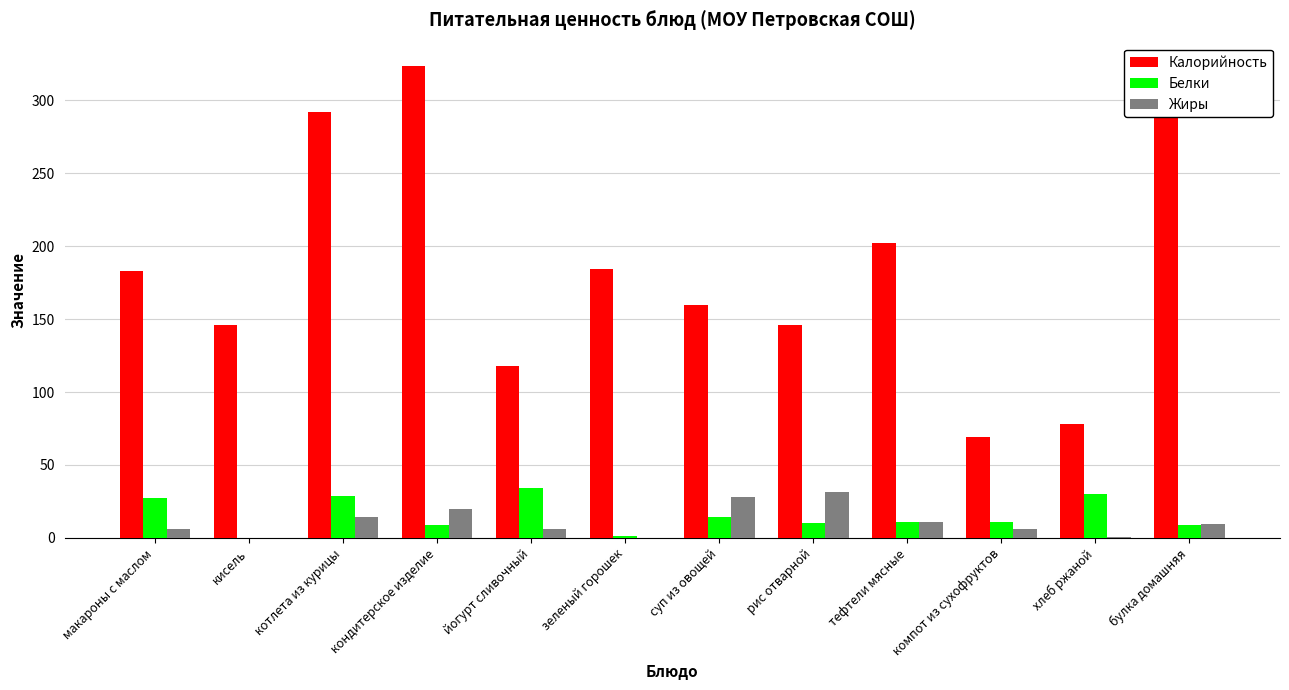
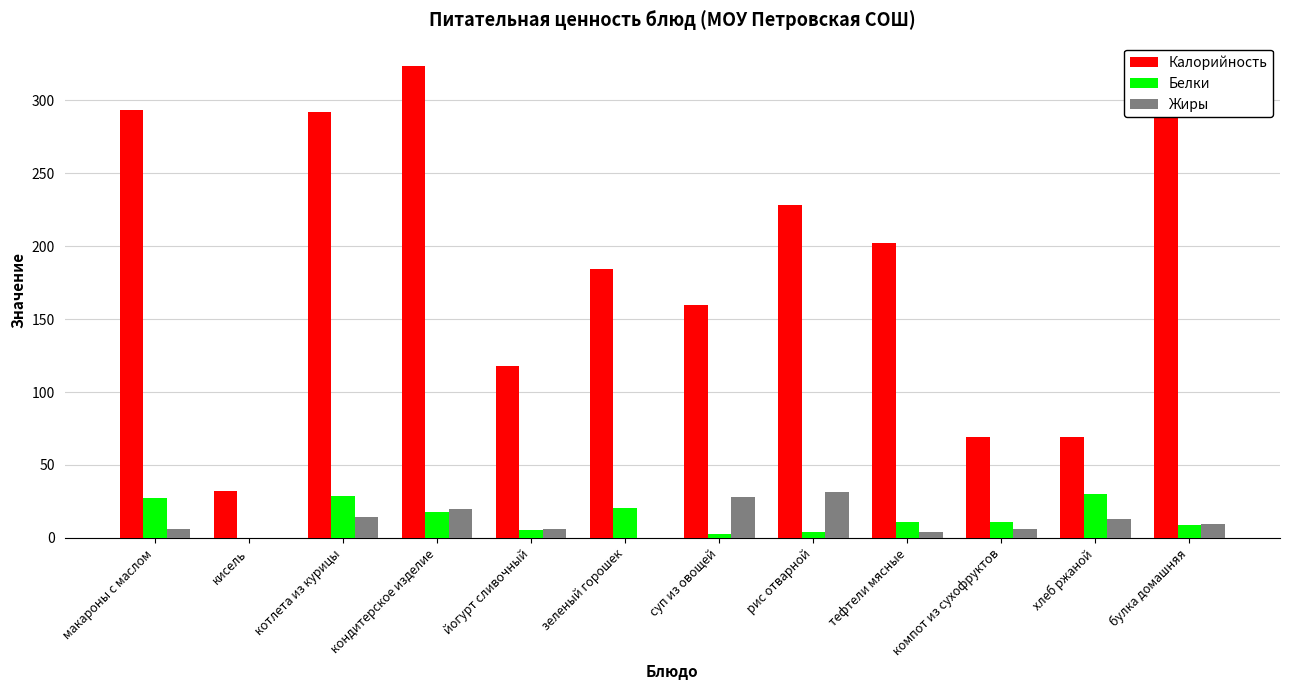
  {
    "Калорийность": {
-     "макароны с маслом": 183,
-     "кисель": 146,
+     "макароны с маслом": 293,
+     "кисель": 32,
      "котлета из курицы": 292,
      "кондитерское изделие": 323,
      "йогурт сливочный": 118,
      "зеленый горошек": 184,
      "суп из овощей": 160,
-     "рис отварной": 146,
+     "рис отварной": 228,
      "тефтели мясные": 202,
      "компот из сухофруктов": 69,
-     "хлеб ржаной": 78
+     "хлеб ржаной": 69
    },
    "Белки": {
      "макароны с маслом": 28,
      "кисель": 0,
      "котлета из курицы": 29,
-     "кондитерское изделие": 9,
-     "йогурт сливочный": 34,
-     "зеленый горошек": 1,
-     "суп из овощей": 14,
-     "рис отварной": 11,
+     "кондитерское изделие": 18,
+     "йогурт сливочный": 6,
+     "зеленый горошек": 20,
+     "суп из овощей": 2,
+     "рис отварной": 4,
      "тефтели мясные": 11,
      "компот из сухофруктов": 11,
      "хлеб ржаной": 30,
      "булка домашняя": 9
    },
    "Жиры": {
      "макароны с маслом": 6,
      "кисель": 0,
      "котлета из курицы": 14,
      "кондитерское изделие": 20,
      "йогурт сливочный": 6,
      "суп из овощей": 28,
      "рис отварной": 31,
-     "тефтели мясные": 11,
+     "тефтели мясные": 4,
      "компот из сухофруктов": 6,
-     "хлеб ржаной": 0,
+     "хлеб ржаной": 13,
      "булка домашняя": 10
    }
  }
